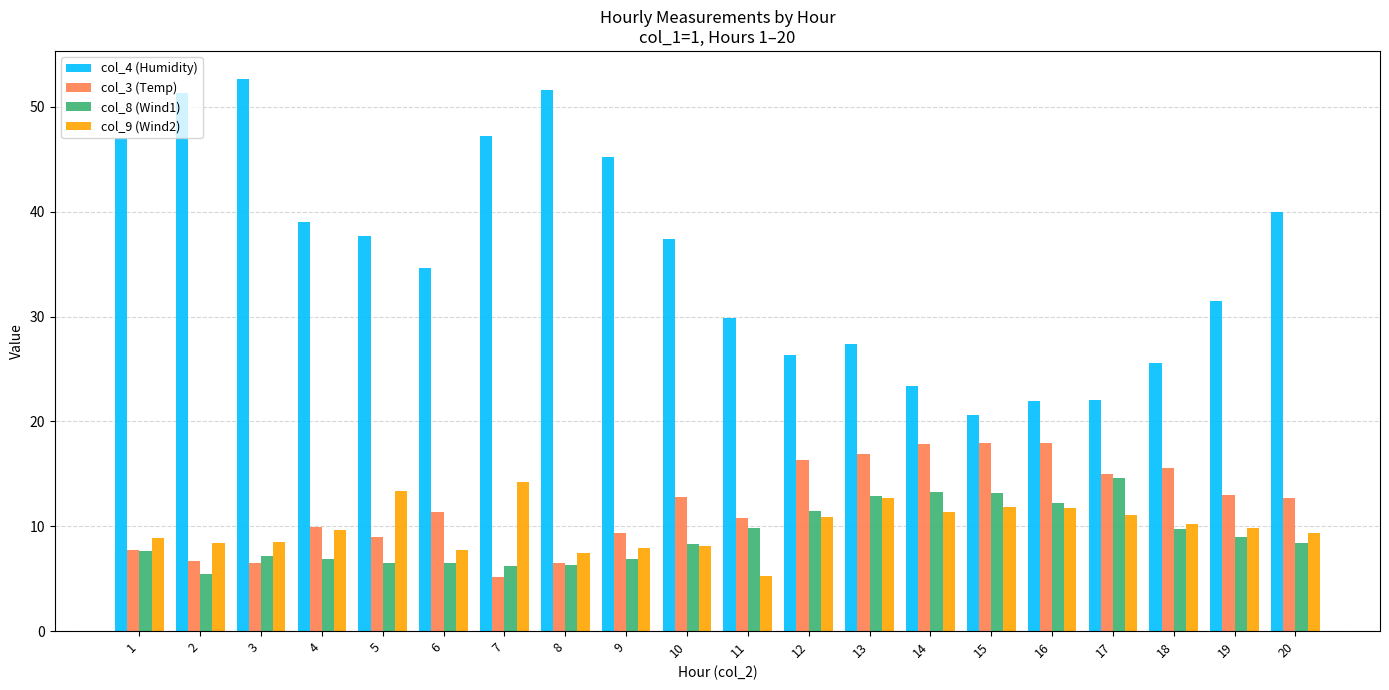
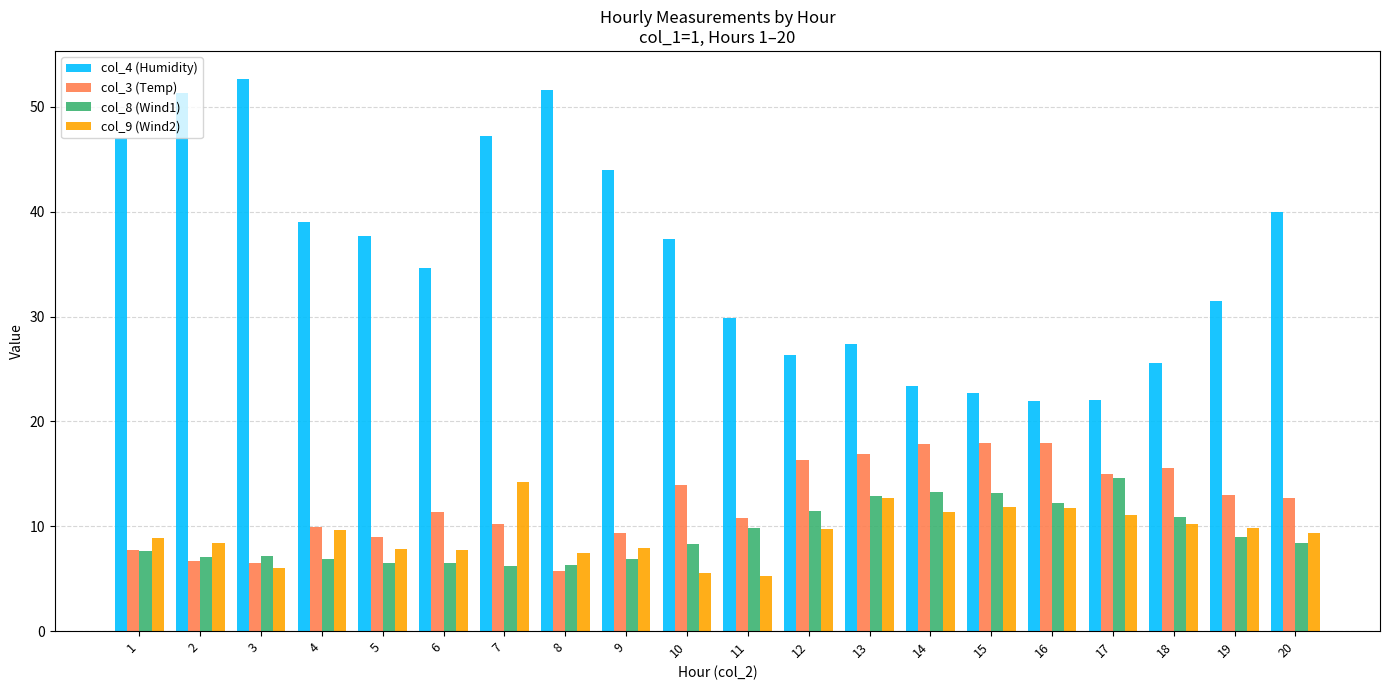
  {
    "col_4 (Humidity)": {
      "3": 52.7,
      "4": 39.0,
      "5": 37.7,
      "6": 34.6,
      "7": 47.2,
      "8": 51.6,
-     "9": 45.2,
+     "9": 44.0,
      "10": 37.4,
      "11": 29.9,
      "12": 26.3,
      "13": 27.4,
      "14": 23.4,
-     "15": 20.6,
+     "15": 22.7,
      "16": 21.9,
      "17": 22.0,
      "18": 25.6,
      "19": 31.5,
      "20": 40.0
    },
    "col_3 (Temp)": {
      "1": 7.7,
      "2": 6.7,
      "3": 6.5,
      "4": 9.9,
      "5": 9.0,
      "6": 11.4,
-     "7": 5.2,
-     "8": 6.5,
+     "7": 10.2,
+     "8": 5.7,
      "9": 9.4,
-     "10": 12.8,
+     "10": 13.9,
      "11": 10.8,
      "12": 16.3,
      "13": 16.9,
      "14": 17.8,
      "15": 17.9,
      "16": 17.9,
      "17": 15.0,
      "18": 15.6,
      "19": 13.0,
      "20": 12.7
    },
    "col_8 (Wind1)": {
      "1": 7.6,
-     "2": 5.4,
+     "2": 7.1,
      "3": 7.2,
      "4": 6.9,
      "5": 6.5,
      "6": 6.5,
      "7": 6.2,
      "8": 6.3,
      "9": 6.9,
      "10": 8.3,
      "11": 9.8,
      "12": 11.5,
      "13": 12.9,
      "14": 13.3,
      "15": 13.2,
      "16": 12.2,
      "17": 14.6,
-     "18": 9.7,
+     "18": 10.9,
      "19": 9.0,
      "20": 8.4
    },
    "col_9 (Wind2)": {
      "1": 8.9,
      "2": 8.4,
-     "3": 8.5,
+     "3": 6.0,
      "4": 9.6,
-     "5": 13.4,
+     "5": 7.8,
      "6": 7.7,
      "7": 14.2,
      "8": 7.4,
      "9": 7.9,
-     "10": 8.1,
+     "10": 5.5,
      "11": 5.3,
-     "12": 10.9,
+     "12": 9.7,
      "13": 12.7,
      "14": 11.4,
      "15": 11.8,
      "16": 11.7,
      "17": 11.1,
      "18": 10.2,
      "19": 9.8,
      "20": 9.4
    }
  }
